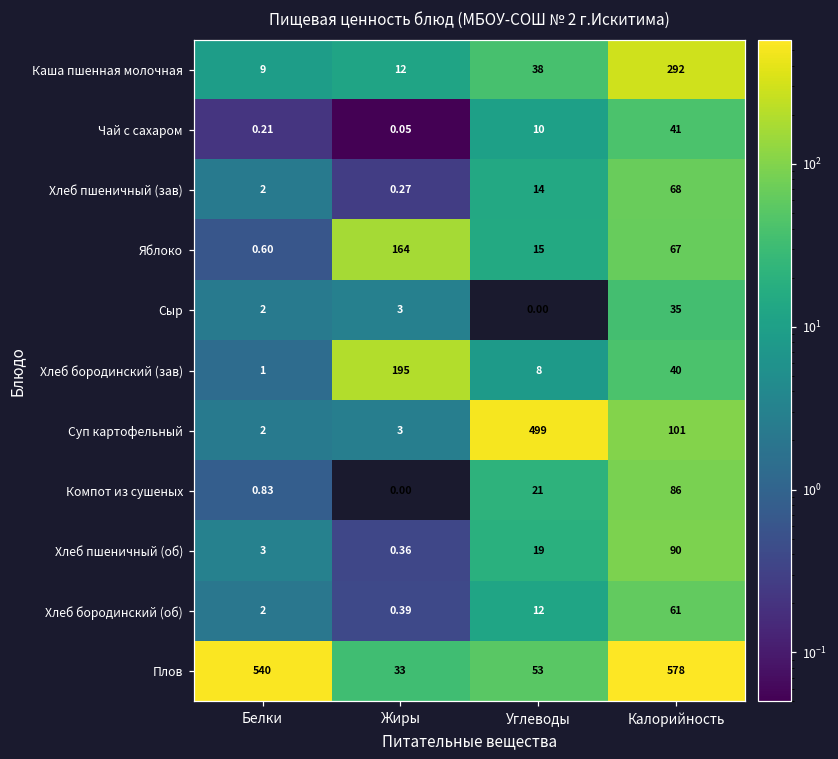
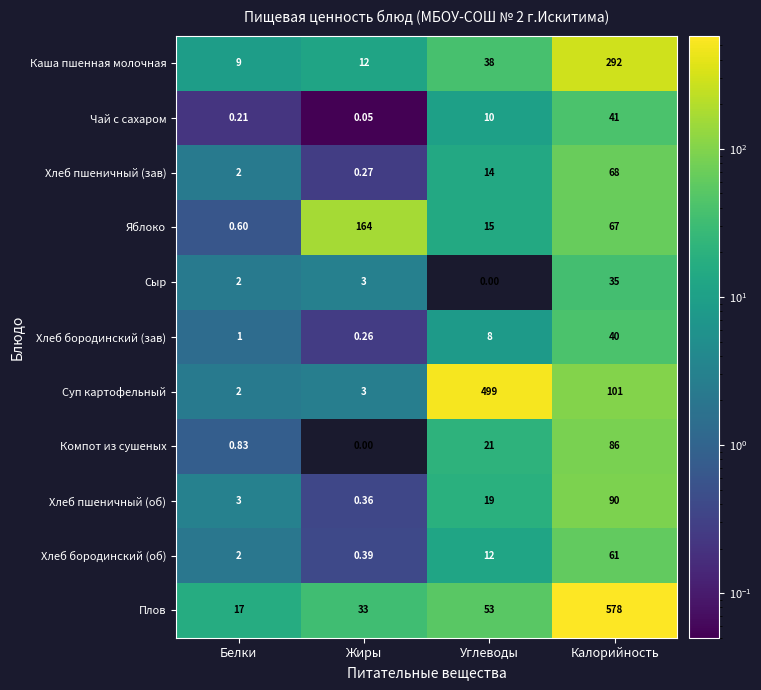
  {
    "Каша пшенная молочная": {
      "Белки": 9,
      "Жиры": 12,
      "Углеводы": 38,
      "Калорийность": 292
    },
    "Чай с сахаром": {
      "Белки": 0.21,
      "Жиры": 0.05,
      "Углеводы": 10,
      "Калорийность": 41
    },
    "Хлеб пшеничный (зав)": {
      "Белки": 2,
      "Жиры": 0.27,
      "Углеводы": 14,
      "Калорийность": 68
    },
    "Яблоко": {
      "Белки": 0.60,
      "Жиры": 164,
      "Углеводы": 15,
      "Калорийность": 67
    },
    "Сыр": {
      "Белки": 2,
      "Жиры": 3,
      "Калорийность": 35
    },
    "Хлеб бородинский (зав)": {
      "Белки": 1,
-     "Жиры": 195,
+     "Жиры": 0.26,
      "Углеводы": 8,
      "Калорийность": 40
    },
    "Суп картофельный": {
      "Белки": 2,
      "Жиры": 3,
      "Углеводы": 499,
      "Калорийность": 101
    },
    "Компот из сушеных": {
      "Белки": 0.83,
      "Углеводы": 21,
      "Калорийность": 86
    },
    "Хлеб пшеничный (об)": {
      "Белки": 3,
      "Жиры": 0.36,
      "Углеводы": 19,
      "Калорийность": 90
    },
    "Хлеб бородинский (об)": {
      "Белки": 2,
      "Жиры": 0.39,
      "Углеводы": 12,
      "Калорийность": 61
    },
    "Плов": {
-     "Белки": 540,
+     "Белки": 17,
      "Жиры": 33,
      "Углеводы": 53,
      "Калорийность": 578
    }
  }
